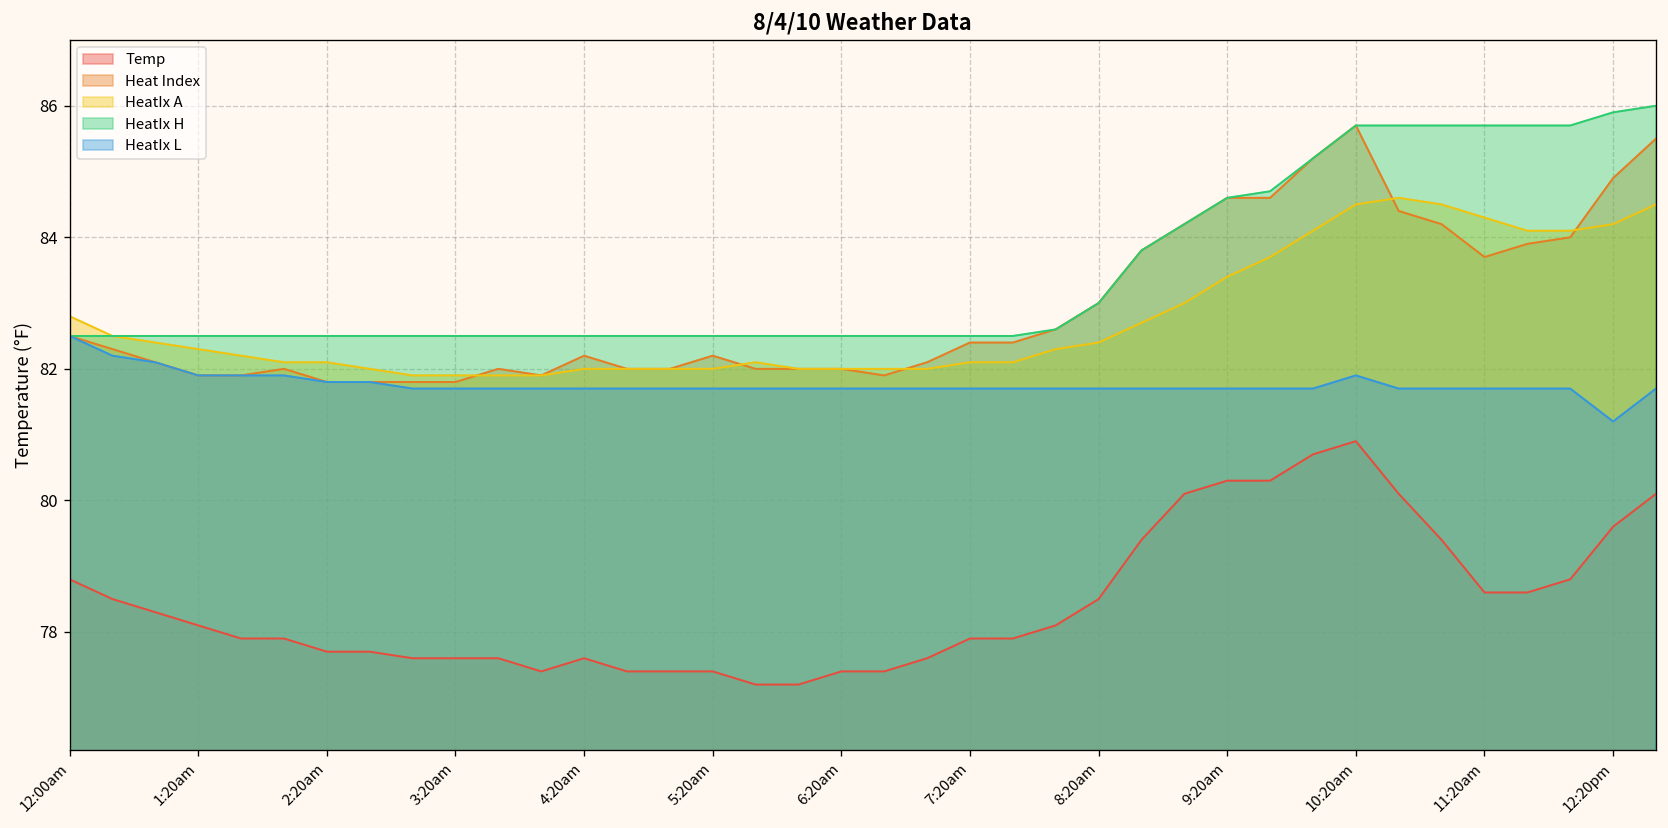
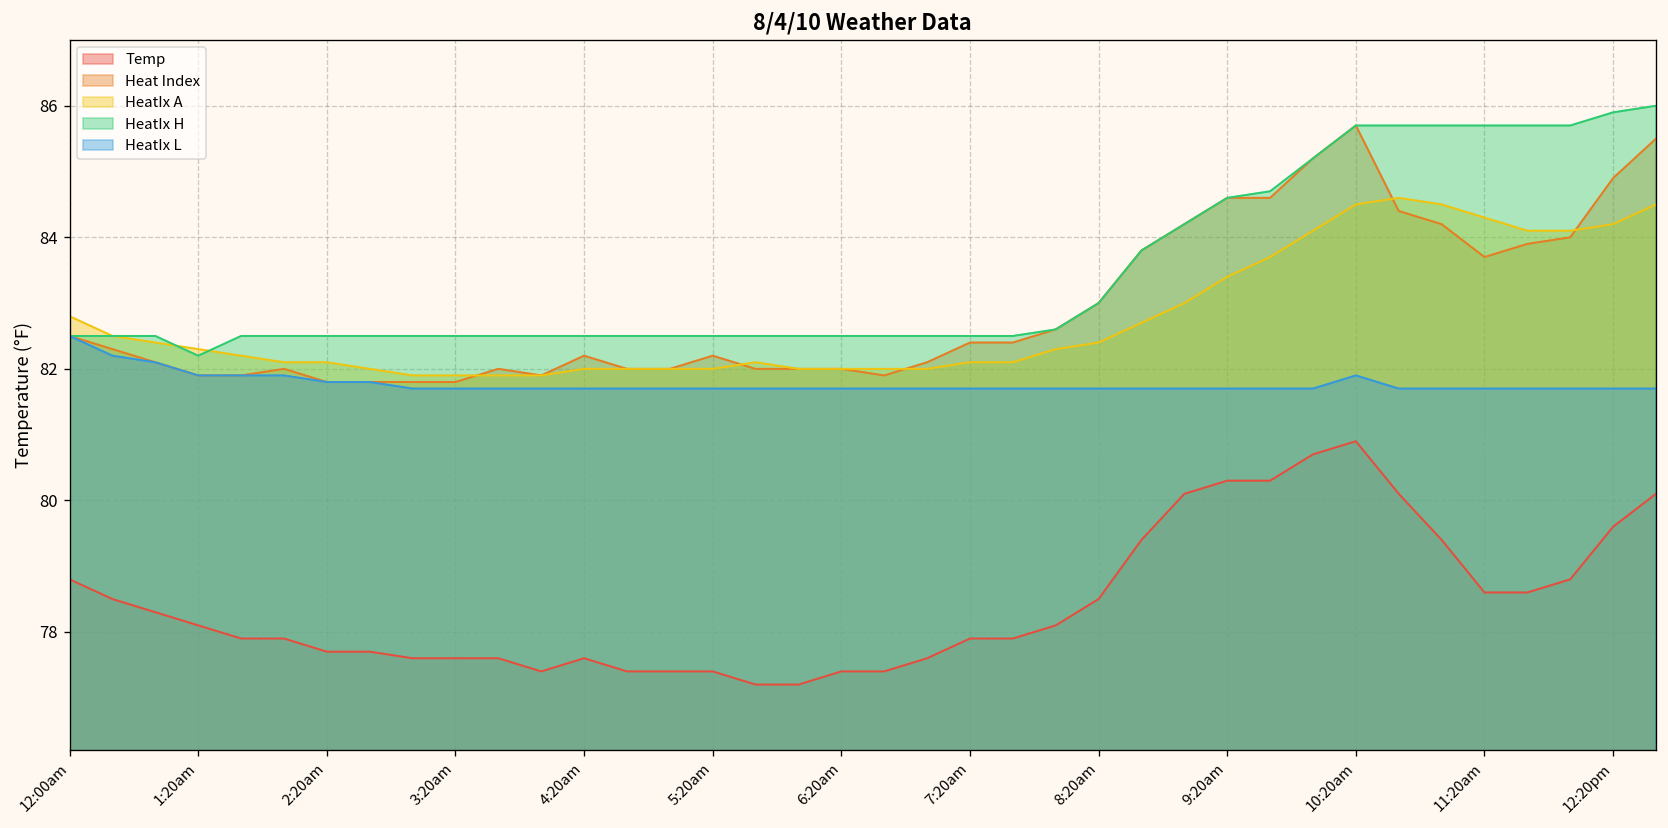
  {
    "HeatIx H": {
-     "1:20am": 82.5,
+     "1:20am": 82.2,
      "2:20am": 82.5,
      "3:20am": 82.5,
      "4:20am": 82.5,
      "5:20am": 82.5,
      "6:20am": 82.5,
      "7:20am": 82.5,
      "11:20am": 85.7,
      "12:20pm": 85.9
    },
    "HeatIx L": {
      "3:20am": 81.7,
      "4:20am": 81.7,
      "5:20am": 81.7,
      "6:20am": 81.7,
      "7:20am": 81.7,
      "8:20am": 81.7,
      "9:20am": 81.7,
      "10:20am": 81.9,
      "11:20am": 81.7,
-     "12:20pm": 81.2
+     "12:20pm": 81.7
    }
  }
